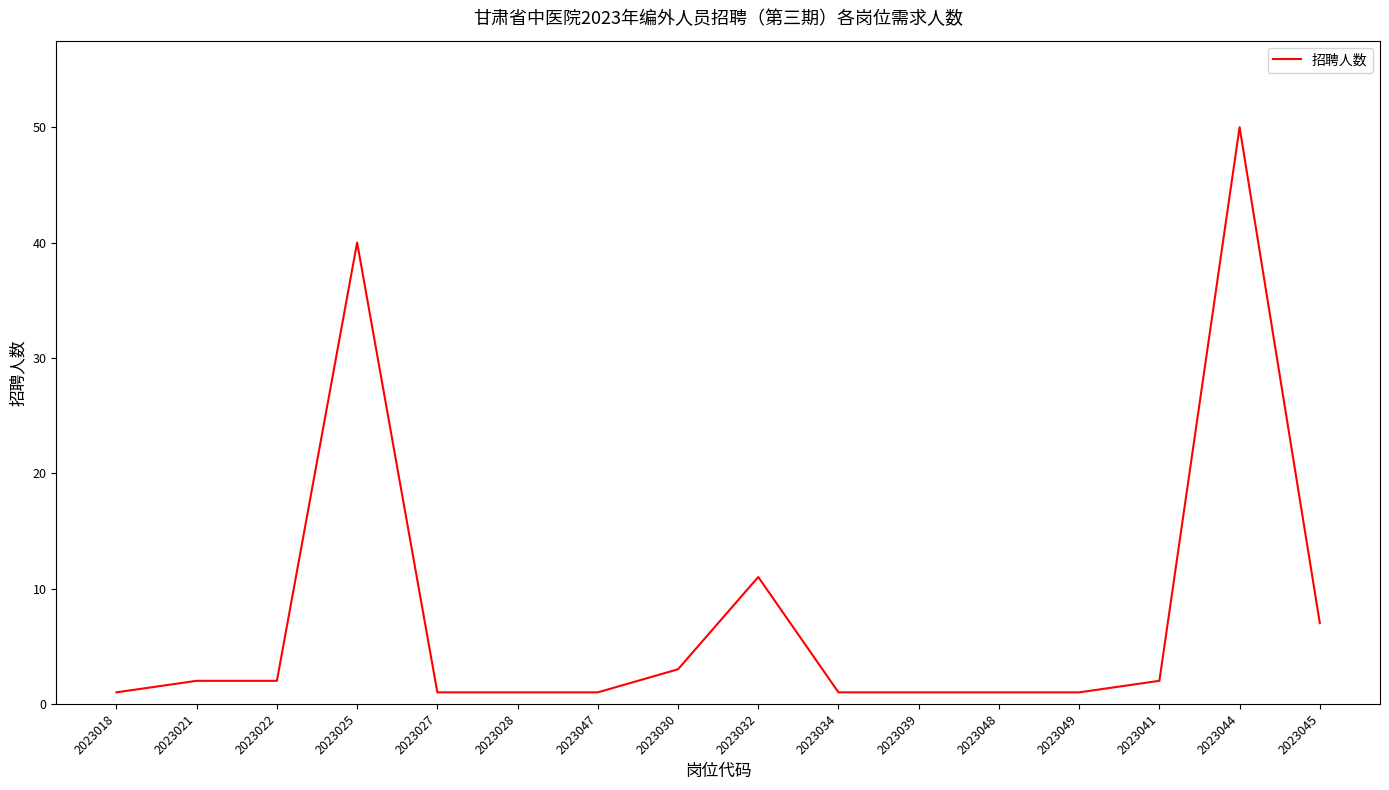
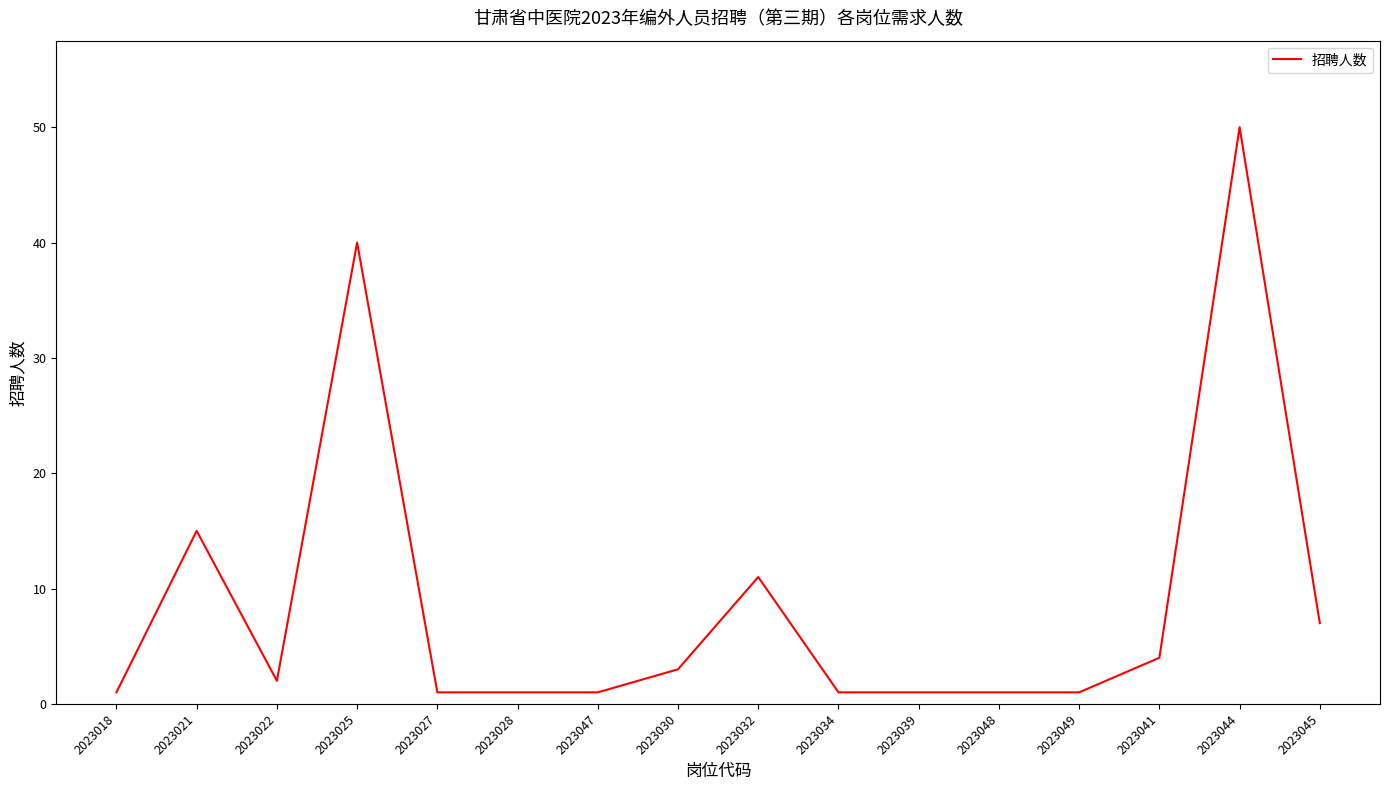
  {
    "2023018": 1,
-   "2023021": 2,
+   "2023021": 15,
    "2023022": 2,
    "2023025": 40,
    "2023027": 1,
    "2023028": 1,
    "2023047": 1,
    "2023030": 3,
    "2023032": 11,
    "2023034": 1,
    "2023039": 1,
    "2023048": 1,
    "2023049": 1,
-   "2023041": 2,
+   "2023041": 4,
    "2023044": 50,
    "2023045": 7
  }
